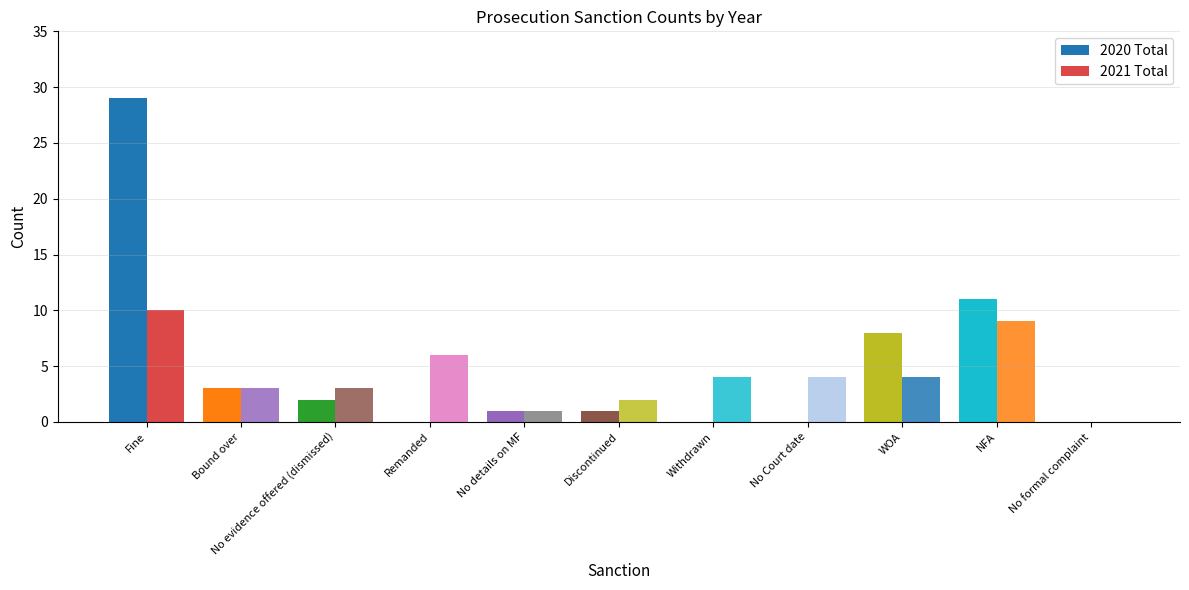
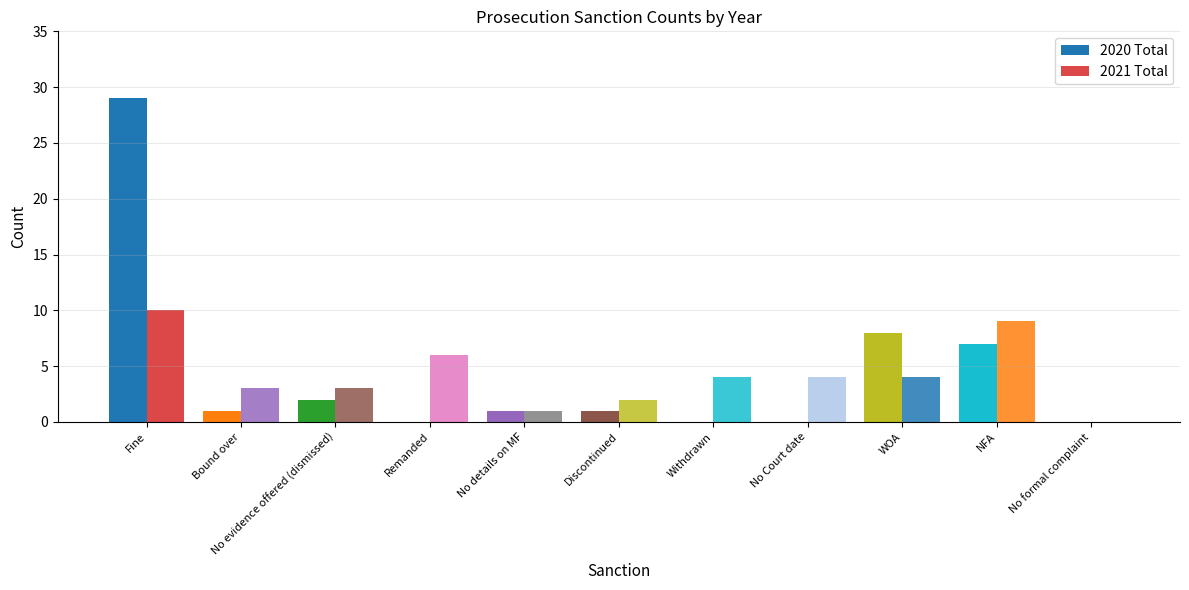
  {
    "2020 Total": {
      "Fine": 29,
-     "Bound over": 3,
+     "Bound over": 1,
      "No evidence offered (dismissed)": 2,
      "Remanded": 0,
      "No details on MF": 1,
      "Discontinued": 1,
      "Withdrawn": 0,
      "No Court date": 0,
      "WOA": 8,
-     "NFA": 11,
+     "NFA": 7,
      "No formal complaint": 0
    },
    "2021 Total": {
      "Fine": 10,
      "Bound over": 3,
      "No evidence offered (dismissed)": 3,
      "Remanded": 6,
      "No details on MF": 1,
      "Discontinued": 2,
      "Withdrawn": 4,
      "No Court date": 4,
      "WOA": 4,
      "NFA": 9,
      "No formal complaint": 0
    }
  }
